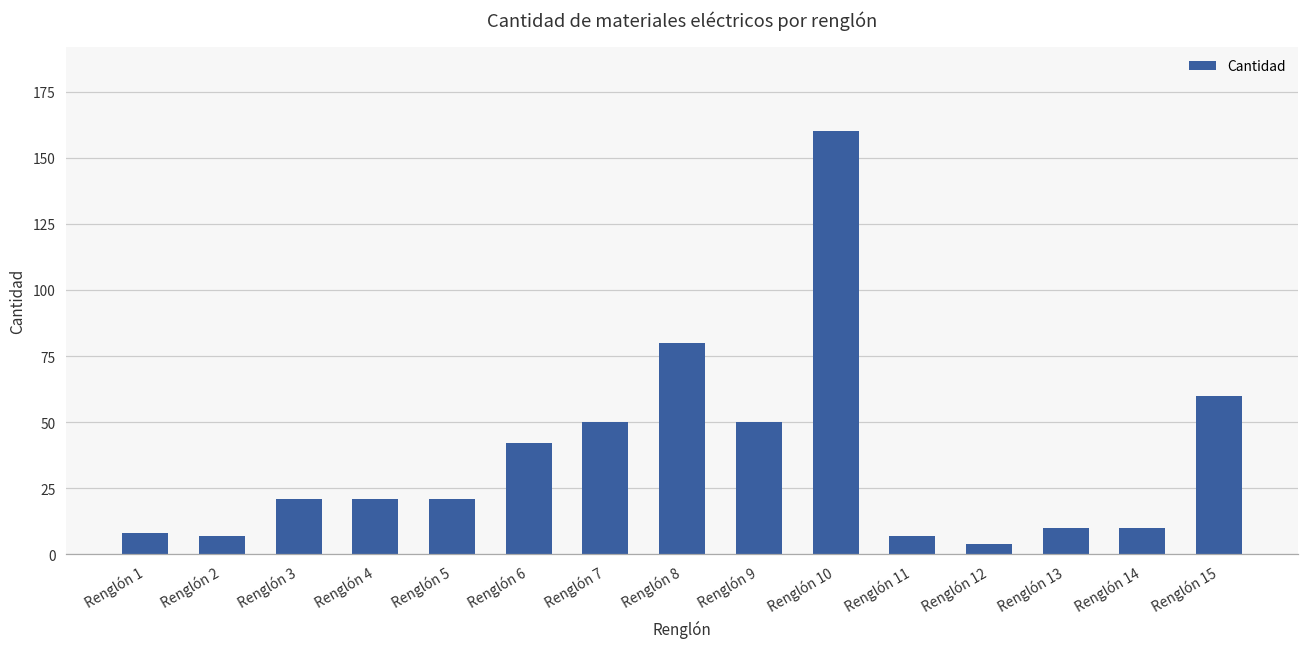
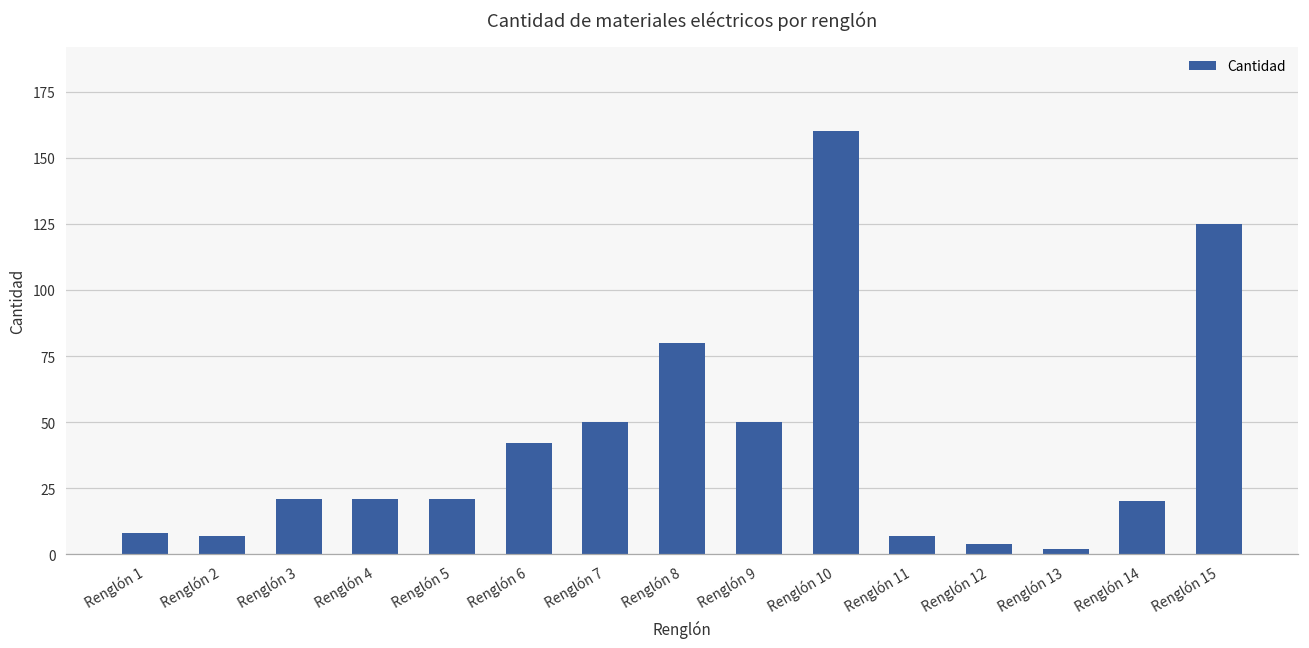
  {
    "Renglón 1": 8,
    "Renglón 2": 7,
    "Renglón 3": 21,
    "Renglón 4": 21,
    "Renglón 5": 21,
    "Renglón 6": 42,
    "Renglón 7": 50,
    "Renglón 8": 80,
    "Renglón 9": 50,
    "Renglón 10": 160,
    "Renglón 11": 7,
    "Renglón 12": 4,
-   "Renglón 13": 10,
-   "Renglón 14": 10,
-   "Renglón 15": 60
+   "Renglón 13": 2,
+   "Renglón 14": 20,
+   "Renglón 15": 125
  }
